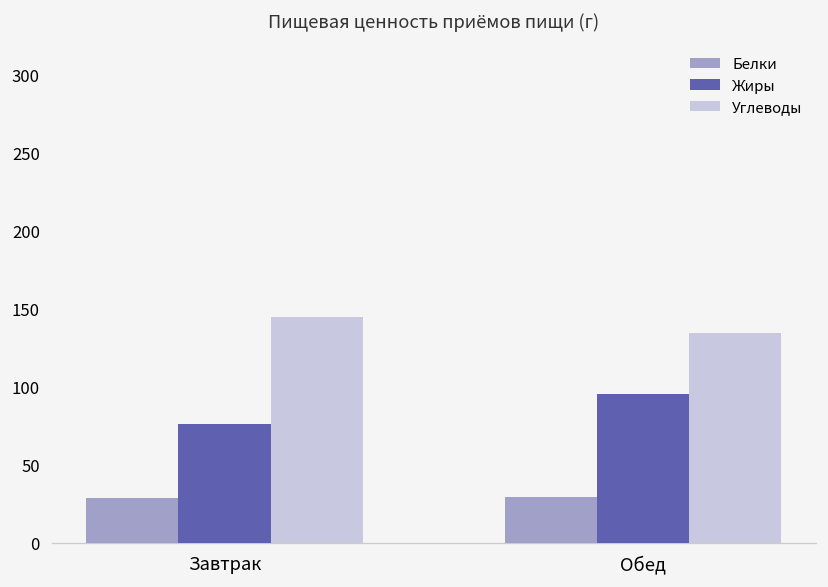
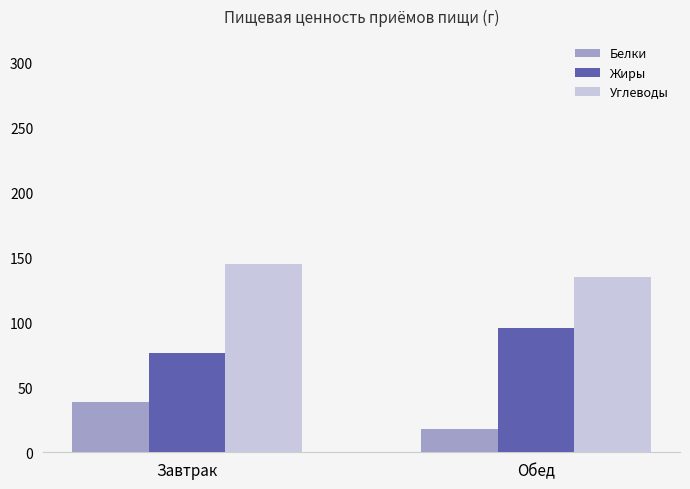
  {
    "Белки": {
-     "Завтрак": 29,
-     "Обед": 29
+     "Завтрак": 38,
+     "Обед": 18
    },
    "Жиры": {
      "Завтрак": 77,
      "Обед": 96
    },
    "Углеводы": {
      "Завтрак": 145,
      "Обед": 135
    }
  }
